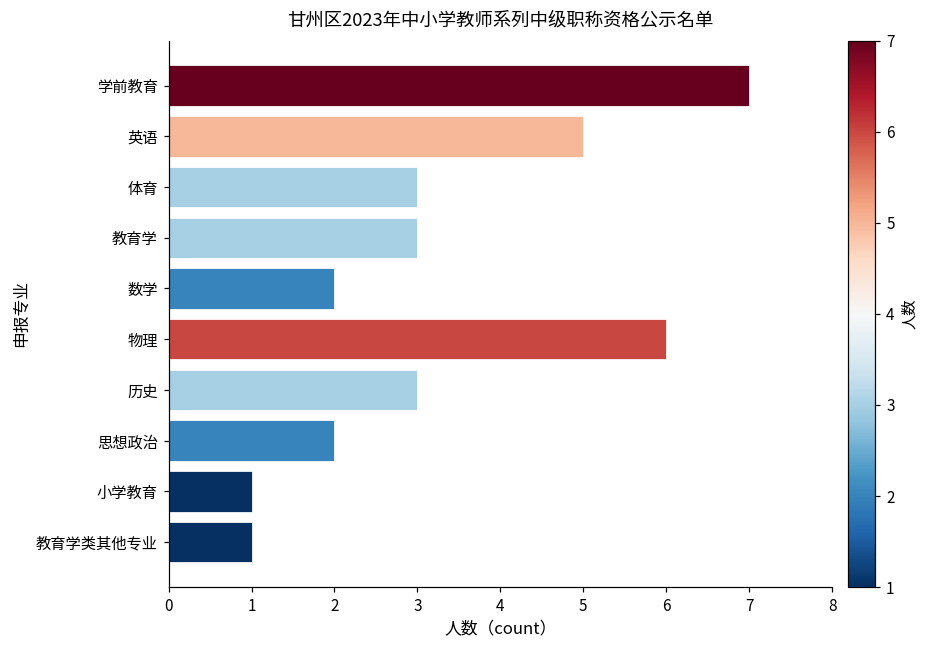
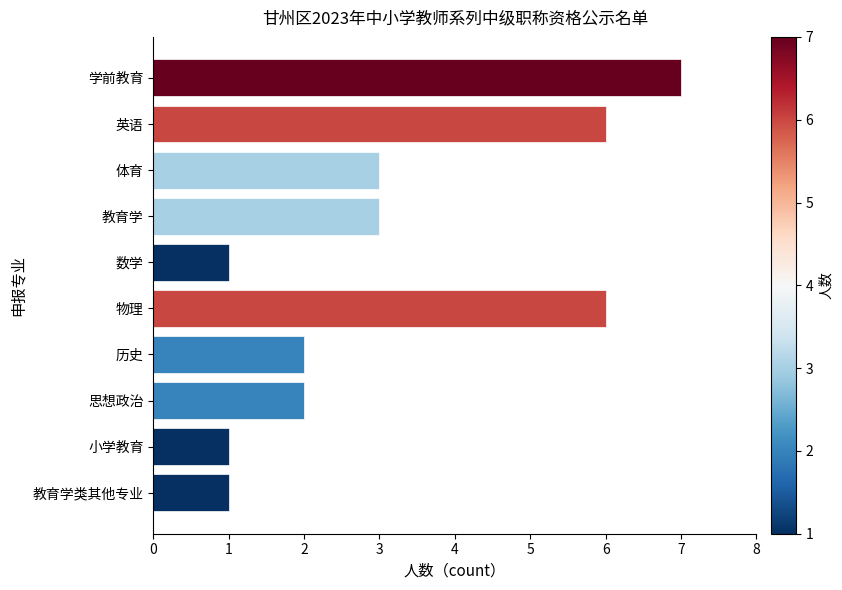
  {
    "学前教育": 7,
-   "英语": 5,
+   "英语": 6,
    "体育": 3,
    "教育学": 3,
-   "数学": 2,
+   "数学": 1,
    "物理": 6,
-   "历史": 3,
+   "历史": 2,
    "思想政治": 2,
    "小学教育": 1,
    "教育学类其他专业": 1
  }
